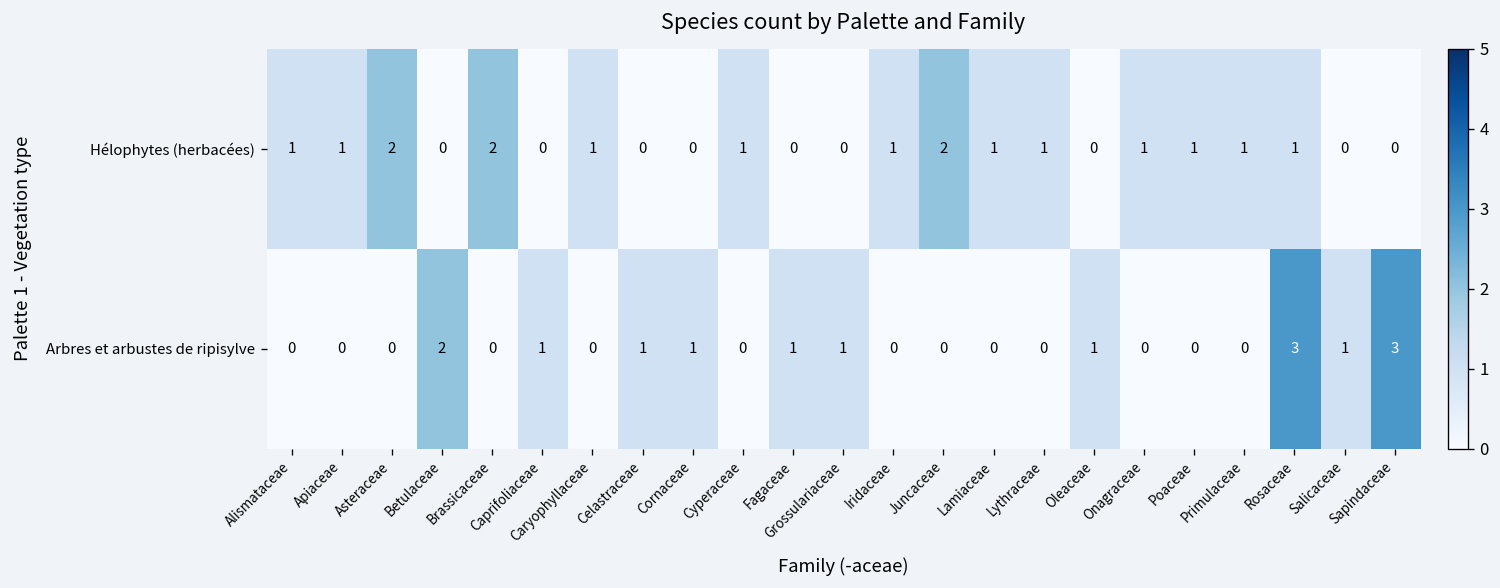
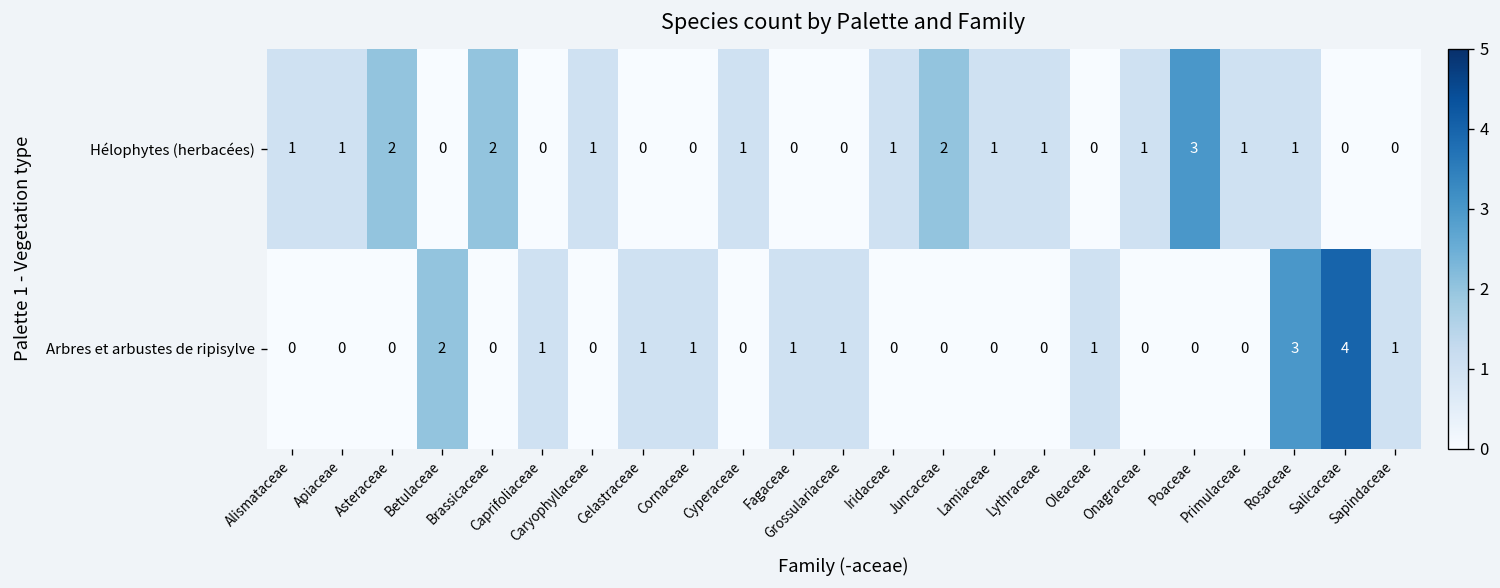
  {
    "Hélophytes (herbacées)": {
      "Alismataceae": 1,
      "Apiaceae": 1,
      "Asteraceae": 2,
      "Betulaceae": 0,
      "Brassicaceae": 2,
      "Caprifoliaceae": 0,
      "Caryophyllaceae": 1,
      "Celastraceae": 0,
      "Cornaceae": 0,
      "Cyperaceae": 1,
      "Fagaceae": 0,
      "Grossulariaceae": 0,
      "Iridaceae": 1,
      "Juncaceae": 2,
      "Lamiaceae": 1,
      "Lythraceae": 1,
      "Oleaceae": 0,
      "Onagraceae": 1,
-     "Poaceae": 1,
+     "Poaceae": 3,
      "Primulaceae": 1,
      "Rosaceae": 1,
      "Salicaceae": 0,
      "Sapindaceae": 0
    },
    "Arbres et arbustes de ripisylve": {
      "Alismataceae": 0,
      "Apiaceae": 0,
      "Asteraceae": 0,
      "Betulaceae": 2,
      "Brassicaceae": 0,
      "Caprifoliaceae": 1,
      "Caryophyllaceae": 0,
      "Celastraceae": 1,
      "Cornaceae": 1,
      "Cyperaceae": 0,
      "Fagaceae": 1,
      "Grossulariaceae": 1,
      "Iridaceae": 0,
      "Juncaceae": 0,
      "Lamiaceae": 0,
      "Lythraceae": 0,
      "Oleaceae": 1,
      "Onagraceae": 0,
      "Poaceae": 0,
      "Primulaceae": 0,
      "Rosaceae": 3,
-     "Salicaceae": 1,
-     "Sapindaceae": 3
+     "Salicaceae": 4,
+     "Sapindaceae": 1
    }
  }
